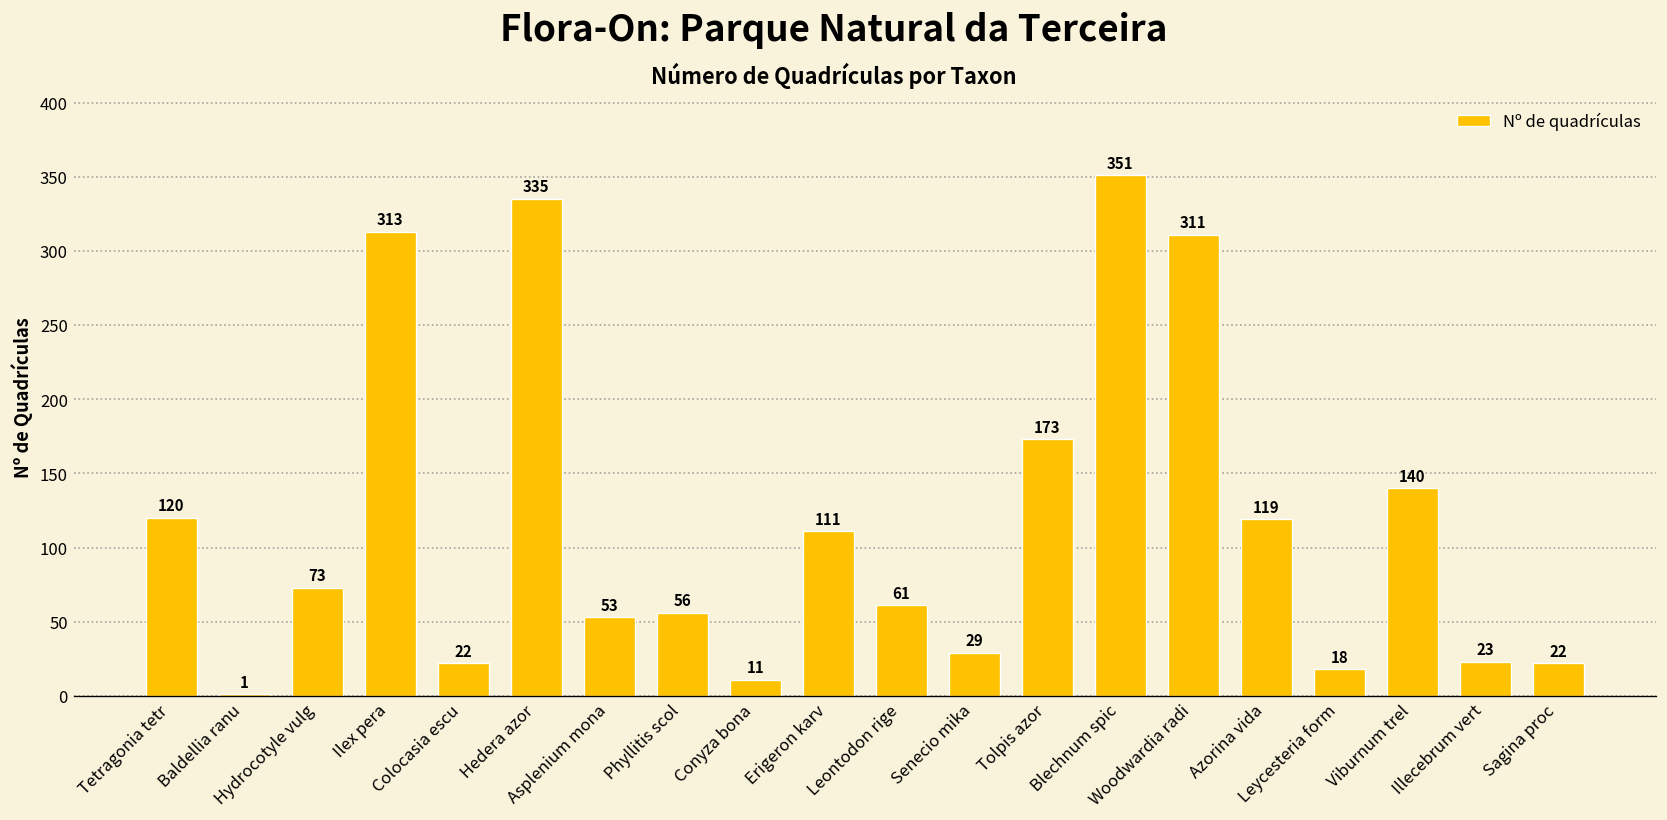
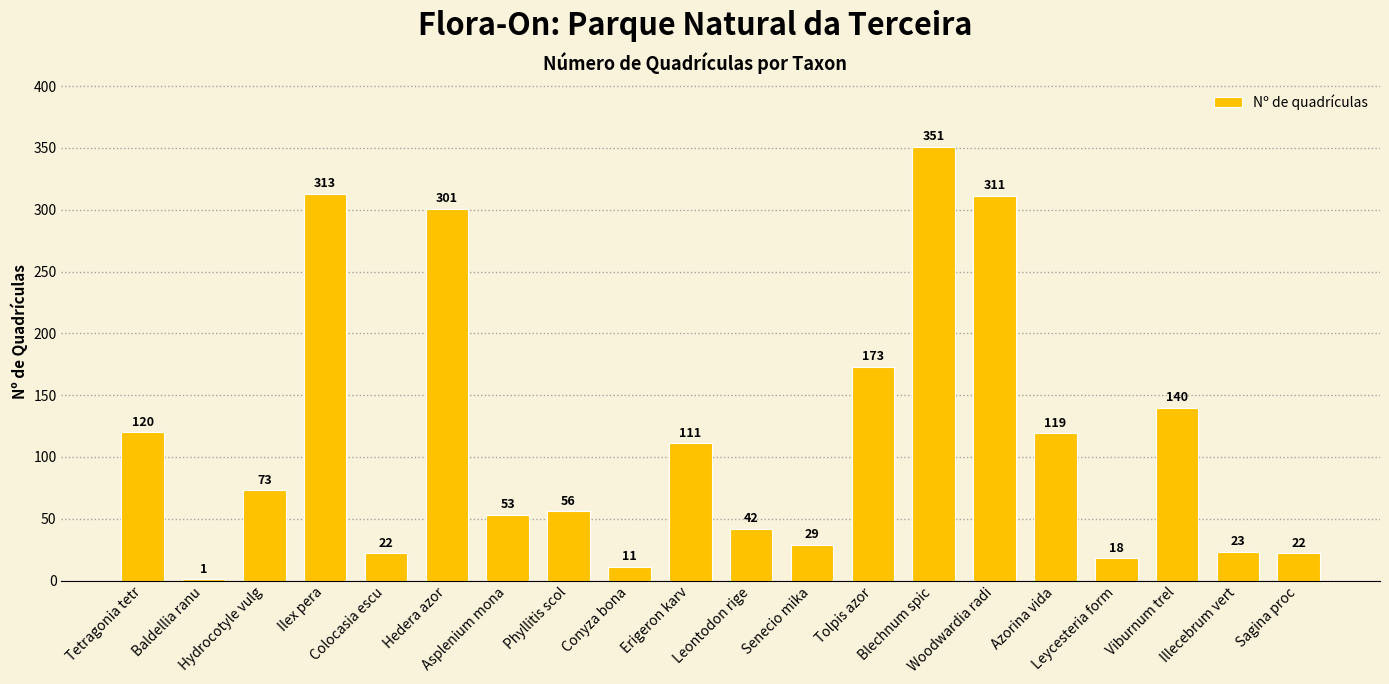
  {
    "Tetragonia tetr": 120,
    "Baldellia ranu": 1,
    "Hydrocotyle vulg": 73,
    "Ilex pera": 313,
    "Colocasia escu": 22,
-   "Hedera azor": 335,
+   "Hedera azor": 301,
    "Asplenium mona": 53,
    "Phyllitis scol": 56,
    "Conyza bona": 11,
    "Erigeron karv": 111,
-   "Leontodon rige": 61,
+   "Leontodon rige": 42,
    "Senecio mika": 29,
    "Tolpis azor": 173,
    "Blechnum spic": 351,
    "Woodwardia radi": 311,
    "Azorina vida": 119,
    "Leycesteria form": 18,
    "Viburnum trel": 140,
    "Illecebrum vert": 23,
    "Sagina proc": 22
  }
